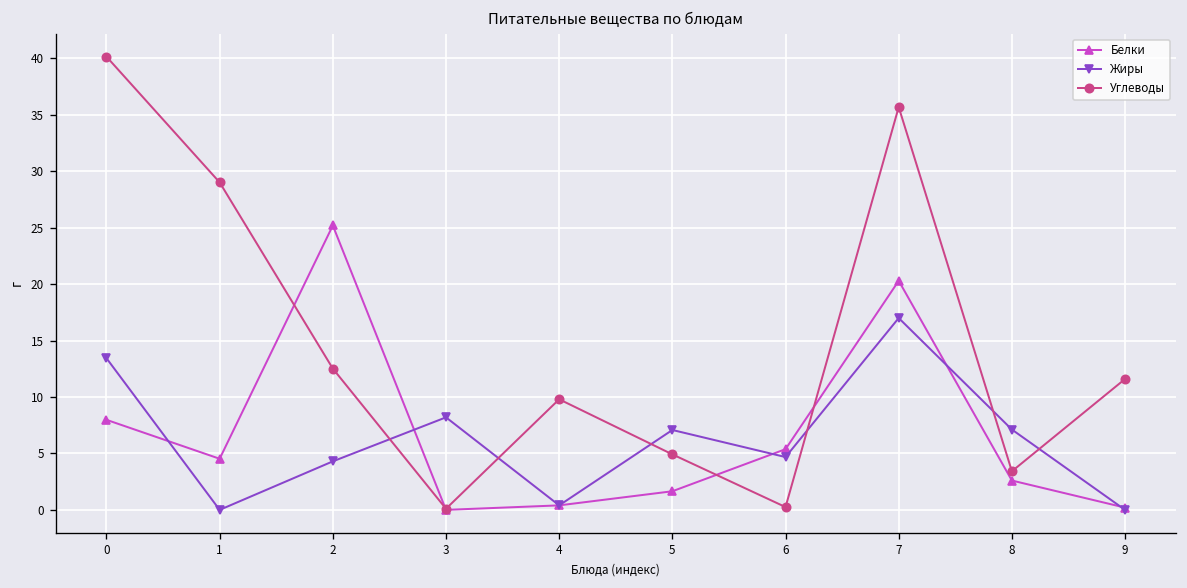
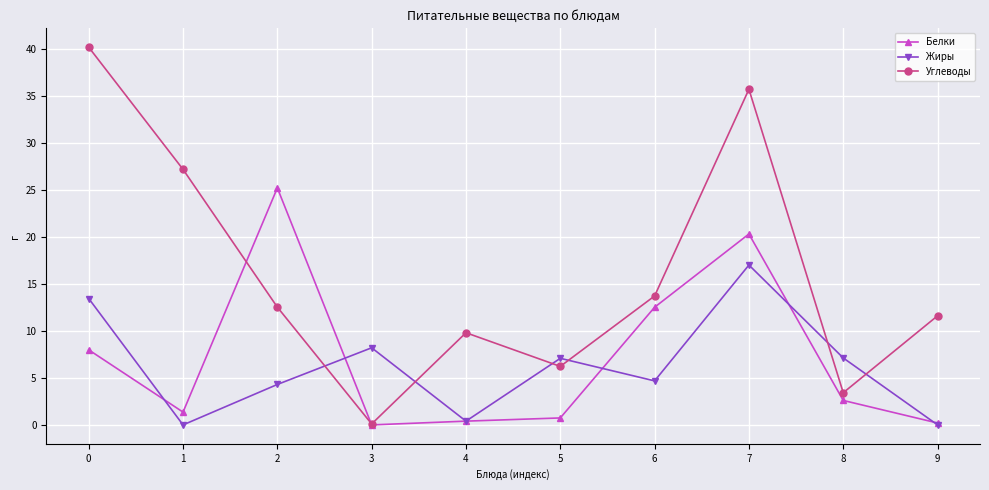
  {
    "Белки": {
      "0": 8,
-     "1": 5,
+     "1": 1,
      "2": 25,
-     "5": 2,
-     "6": 5,
+     "5": 1,
+     "6": 13,
      "7": 20,
      "8": 3
    },
    "Жиры": {
      "0": 13,
      "1": 0,
      "2": 4,
      "3": 8,
      "5": 7,
      "6": 5,
      "7": 17,
      "8": 7
    },
    "Углеводы": {
      "0": 40,
-     "1": 29,
+     "1": 27,
      "2": 13,
      "4": 10,
-     "5": 5,
-     "6": 0,
+     "5": 6,
+     "6": 14,
      "7": 36,
      "8": 3,
      "9": 12
    }
  }
